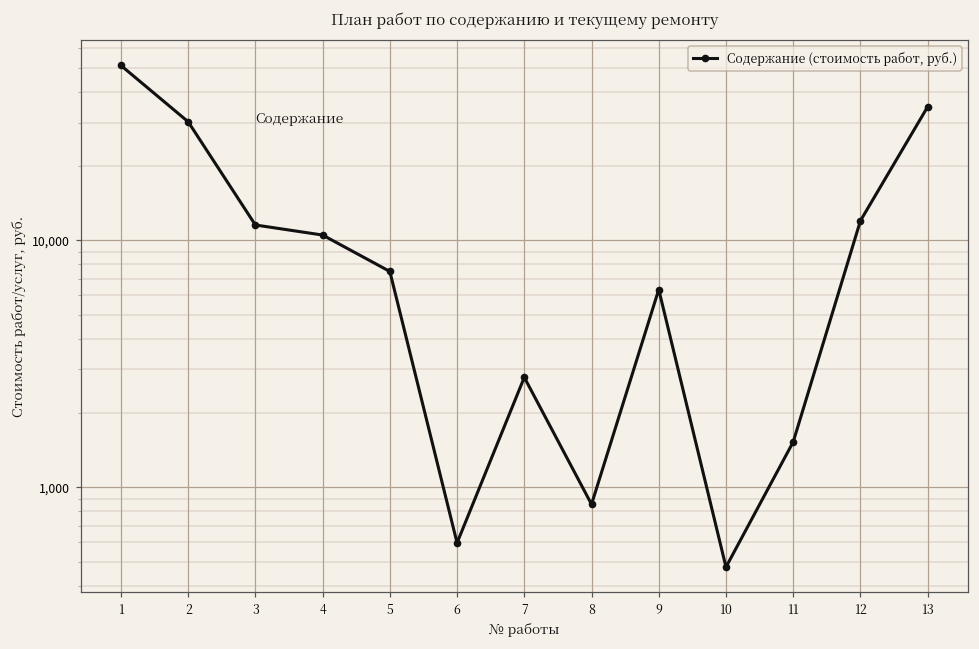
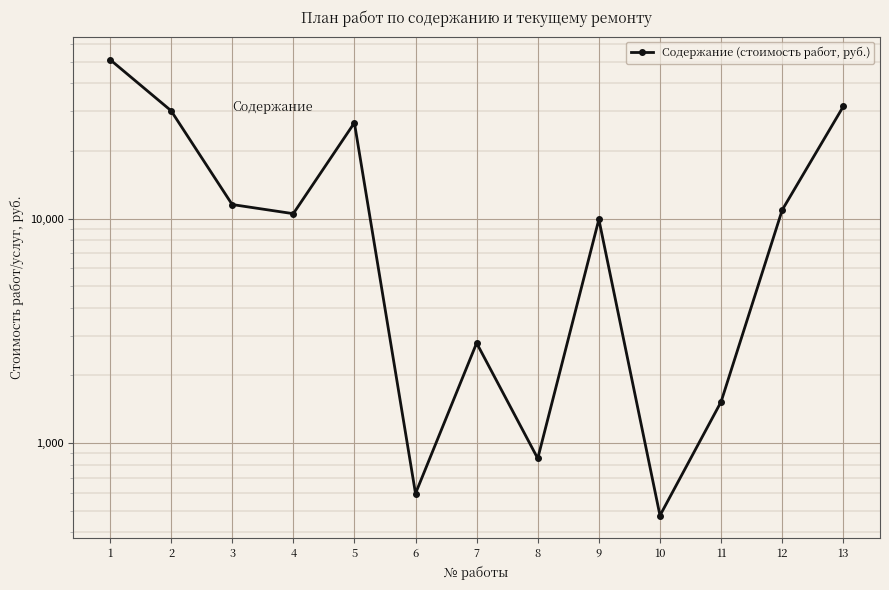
  {
    "1": "51,000",
    "2": "30,000",
    "3": "12,000",
    "4": "11,000",
-   "5": "7,500",
+   "5": "27,000",
    "6": "600",
    "7": "2,800",
    "8": "850",
-   "9": "6,300",
+   "9": "10,000",
    "10": "480",
    "11": "1,500",
-   "12": "12,000",
-   "13": "35,000"
+   "12": "11,000",
+   "13": "32,000"
  }
